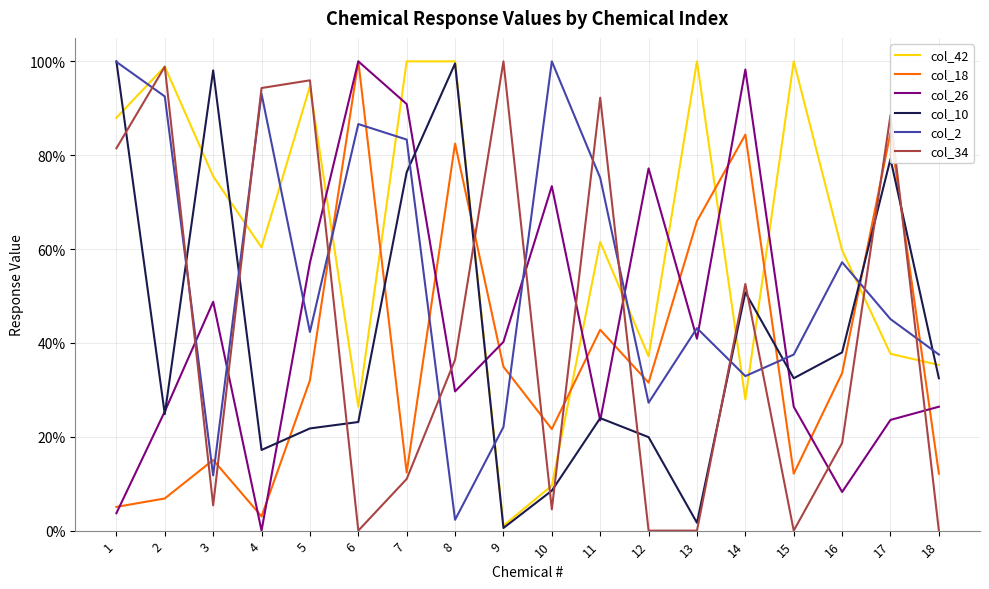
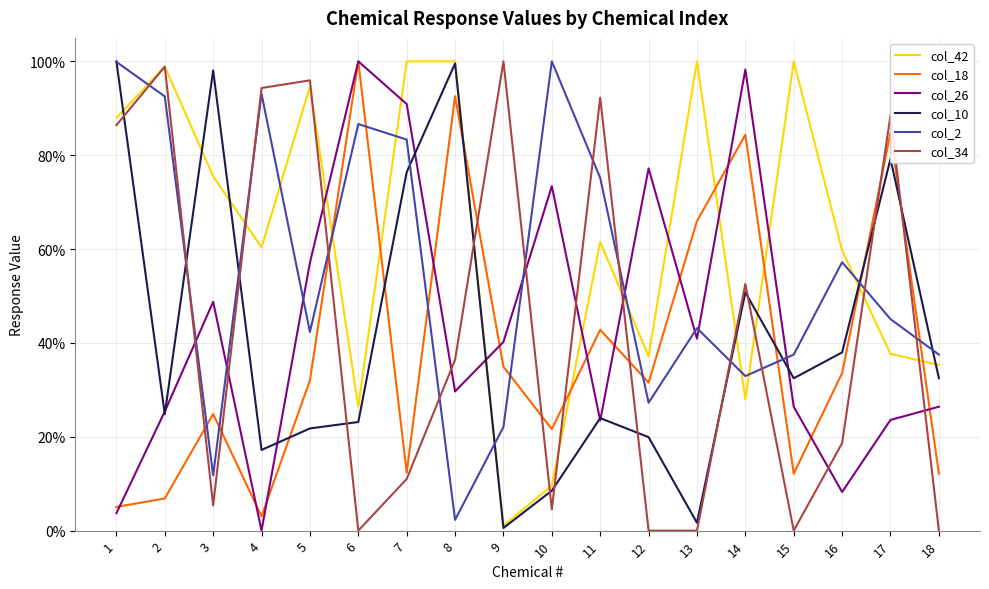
  {
    "col_42": {
      "1": "88%",
      "3": "76%",
      "4": "60%",
      "5": "95%",
      "6": "26%",
      "7": "100%",
      "10": "10%",
      "11": "62%",
      "12": "37%",
      "13": "100%",
      "14": "28%",
      "15": "100%",
      "16": "60%",
      "17": "38%",
      "18": "35%"
    },
    "col_18": {
      "1": "5%",
      "2": "7%",
-     "3": "15%",
+     "3": "25%",
      "4": "3%",
      "5": "32%",
      "7": "12%",
-     "8": "82%",
+     "8": "93%",
      "9": "35%",
      "10": "22%",
      "11": "43%",
      "12": "32%",
      "13": "66%",
      "14": "84%",
      "15": "12%",
      "16": "34%",
      "18": "12%"
    },
    "col_26": {
      "1": "4%",
      "2": "25%",
      "3": "49%",
      "4": "0%",
      "5": "57%",
      "7": "91%",
      "8": "30%",
      "9": "40%",
      "10": "73%",
      "12": "77%",
      "13": "41%",
      "14": "98%",
      "15": "26%",
      "16": "8%",
      "17": "24%",
      "18": "26%"
    },
    "col_10": {
      "2": "25%",
      "3": "98%",
      "4": "17%",
      "5": "22%",
      "6": "23%",
      "7": "76%",
      "10": "9%",
      "12": "20%",
      "13": "2%",
      "14": "51%",
      "15": "32%",
      "16": "38%",
      "18": "32%"
    },
    "col_2": {
      "2": "93%",
      "3": "12%",
      "4": "93%",
      "5": "42%",
      "6": "87%",
      "7": "83%",
      "8": "2%",
      "9": "22%",
      "10": "100%",
      "11": "75%",
      "12": "27%",
      "13": "43%",
      "14": "33%",
      "15": "38%",
      "16": "57%",
      "17": "45%",
      "18": "38%"
    },
    "col_34": {
-     "1": "81%",
+     "1": "86%",
      "3": "5%",
      "4": "94%",
      "5": "96%",
      "6": "0%",
      "7": "11%",
      "8": "36%",
      "9": "100%",
      "10": "5%",
      "11": "92%",
      "12": "0%",
      "13": "0%",
      "14": "53%",
      "15": "0%",
      "16": "19%",
      "18": "0%"
    }
  }
